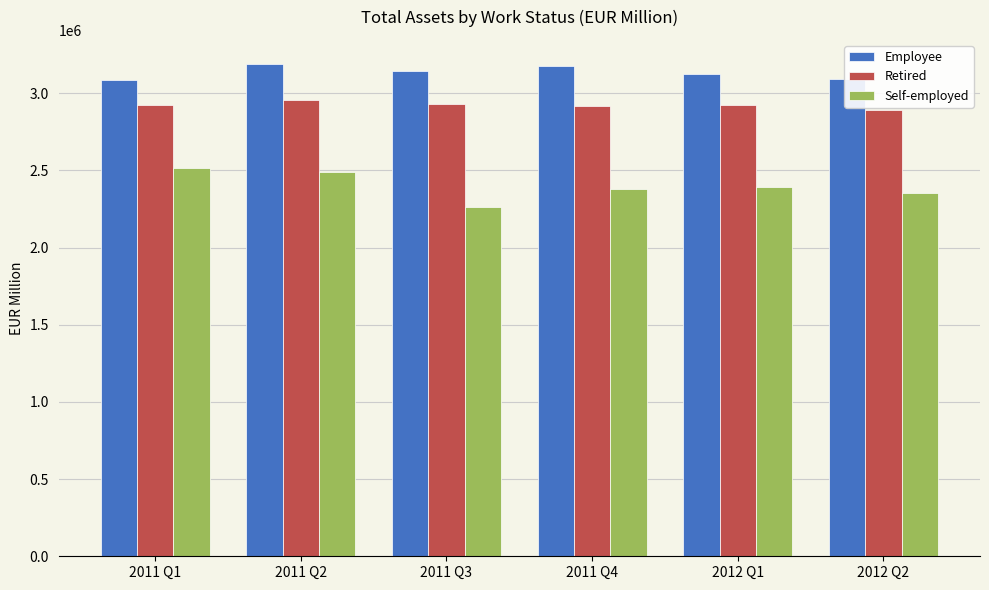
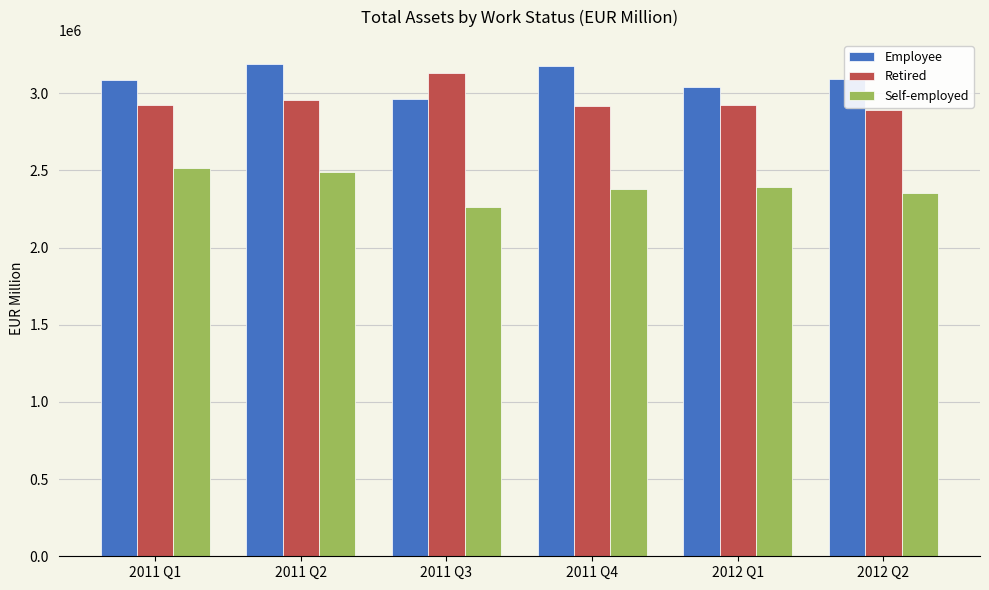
  {
    "Employee": {
      "2011 Q1": 3090000,
      "2011 Q2": 3190000,
-     "2011 Q3": 3140000,
+     "2011 Q3": 2960000,
      "2011 Q4": 3170000,
-     "2012 Q1": 3130000
+     "2012 Q1": 3040000
    },
    "Retired": {
      "2011 Q1": 2930000,
      "2011 Q2": 2950000,
-     "2011 Q3": 2930000,
+     "2011 Q3": 3130000,
      "2011 Q4": 2920000,
      "2012 Q1": 2920000,
      "2012 Q2": 2890000
    },
    "Self-employed": {
      "2011 Q1": 2520000,
      "2011 Q2": 2490000,
      "2011 Q3": 2260000,
      "2011 Q4": 2380000,
      "2012 Q1": 2390000,
      "2012 Q2": 2360000
    }
  }
